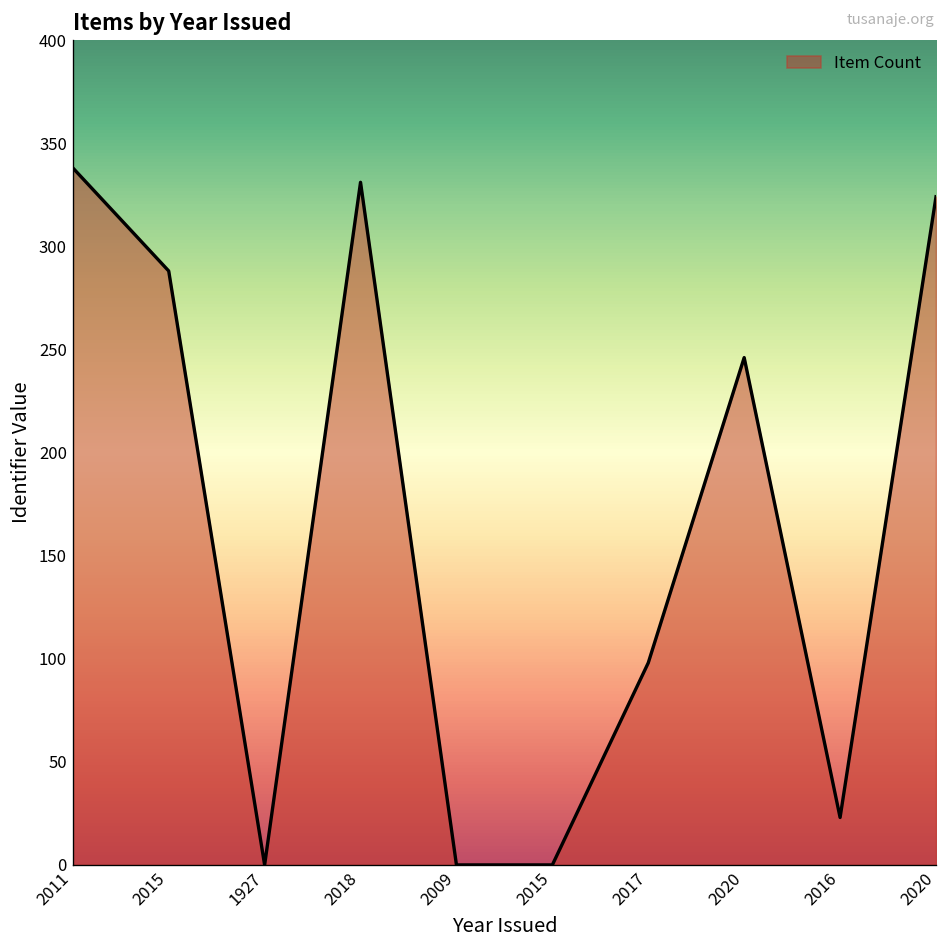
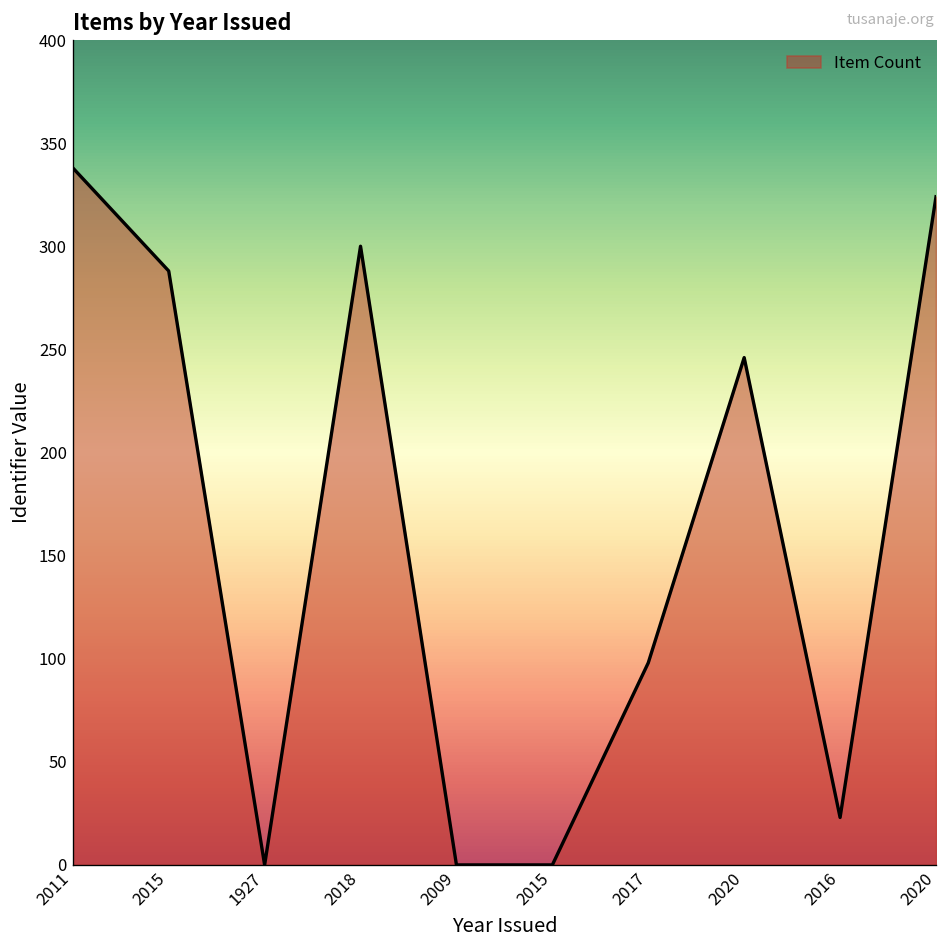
  {
    "2011": 338,
    "1927": 0,
-   "2018": 331,
+   "2018": 300,
    "2009": 0,
    "2017": 98,
    "2016": 23
  }
